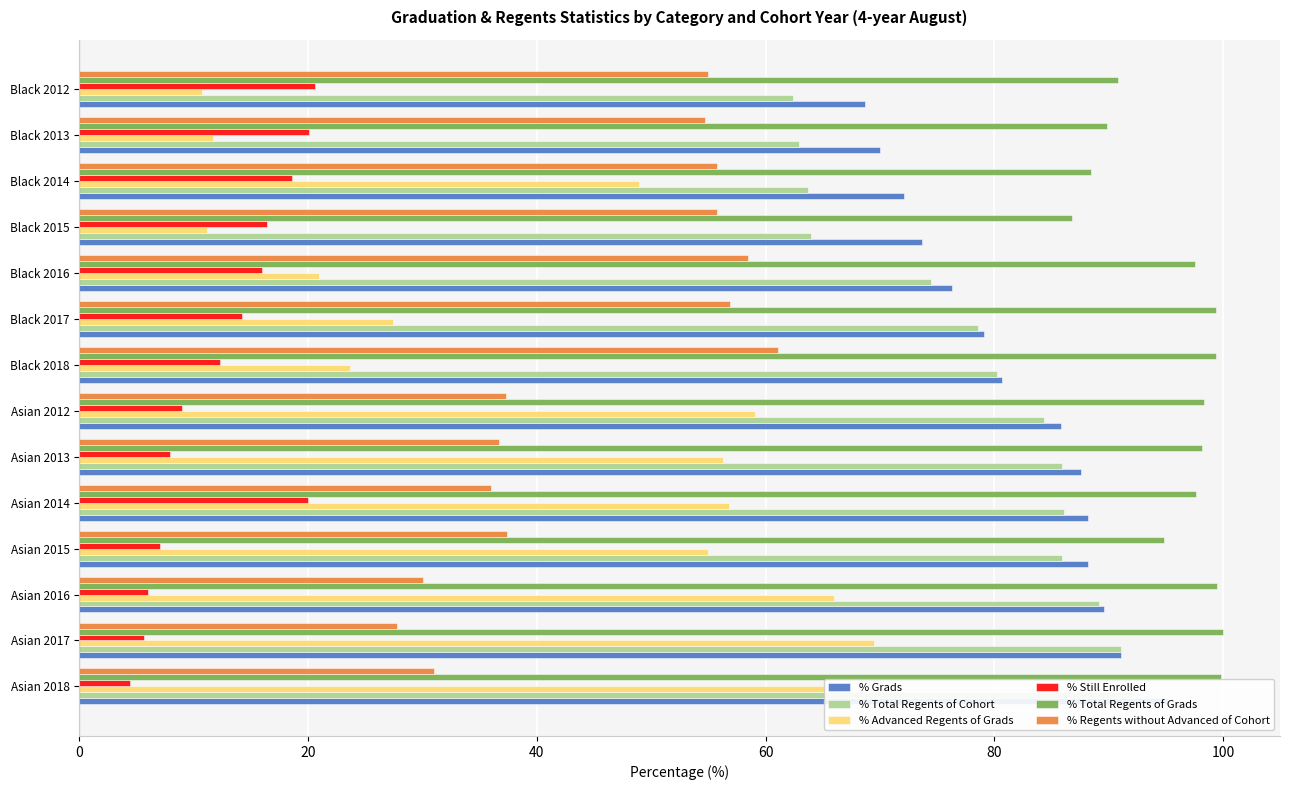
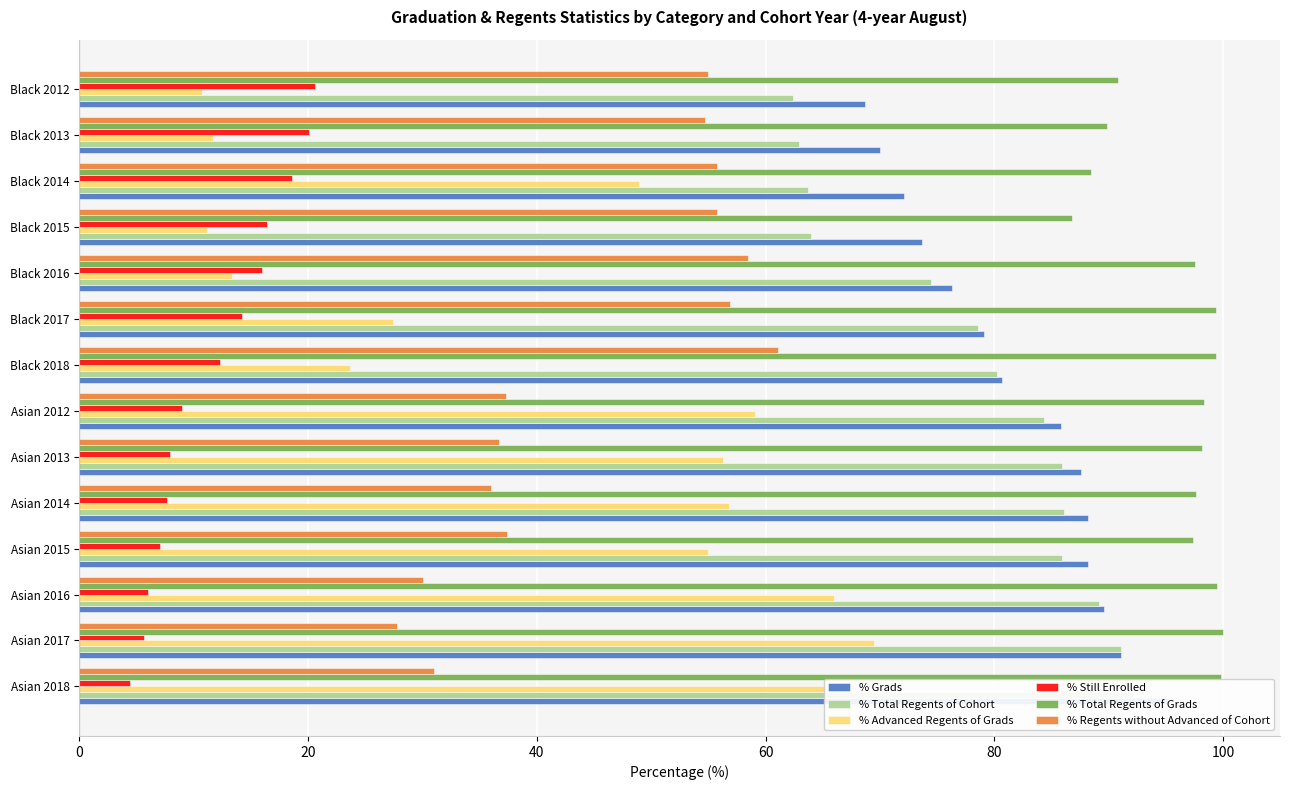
  {
    "% Grads": {
      "Black 2012": 68.7,
      "Black 2013": 70.0,
      "Black 2014": 72.1,
      "Black 2015": 73.7,
      "Black 2016": 76.3,
      "Black 2017": 79.1,
      "Black 2018": 80.7,
      "Asian 2012": 85.8,
      "Asian 2013": 87.6,
      "Asian 2014": 88.1,
      "Asian 2015": 88.2,
      "Asian 2016": 89.6,
      "Asian 2017": 91.1
    },
    "% Total Regents of Cohort": {
      "Black 2012": 62.4,
      "Black 2013": 62.9,
      "Black 2014": 63.7,
      "Black 2015": 64.0,
      "Black 2016": 74.4,
      "Black 2017": 78.6,
      "Black 2018": 80.2,
      "Asian 2012": 84.3,
      "Asian 2013": 85.9,
      "Asian 2014": 86.1,
      "Asian 2015": 85.9,
      "Asian 2016": 89.1,
      "Asian 2017": 91.1
    },
    "% Advanced Regents of Grads": {
      "Black 2012": 10.7,
      "Black 2013": 11.7,
      "Black 2014": 48.9,
      "Black 2015": 11.1,
-     "Black 2016": 21.0,
+     "Black 2016": 13.4,
      "Black 2017": 27.4,
      "Black 2018": 23.7,
      "Asian 2012": 59.1,
      "Asian 2013": 56.3,
      "Asian 2014": 56.8,
      "Asian 2015": 55.0,
      "Asian 2016": 66.0,
      "Asian 2017": 69.5
    },
    "% Still Enrolled": {
      "Black 2012": 20.6,
      "Black 2013": 20.1,
      "Black 2014": 18.6,
      "Black 2015": 16.4,
      "Black 2016": 15.9,
      "Black 2017": 14.2,
      "Black 2018": 12.3,
      "Asian 2012": 9.0,
      "Asian 2013": 8.0,
-     "Asian 2014": 20.0,
+     "Asian 2014": 7.6,
      "Asian 2015": 7.0,
      "Asian 2016": 6.0,
      "Asian 2017": 5.7,
      "Asian 2018": 4.4
    },
    "% Total Regents of Grads": {
      "Black 2012": 90.8,
      "Black 2013": 89.9,
      "Black 2014": 88.4,
      "Black 2015": 86.8,
      "Black 2016": 97.6,
      "Black 2017": 99.4,
      "Black 2018": 99.4,
      "Asian 2012": 98.3,
      "Asian 2013": 98.2,
      "Asian 2014": 97.6,
-     "Asian 2015": 94.8,
+     "Asian 2015": 97.4,
      "Asian 2016": 99.5,
      "Asian 2017": 100.0,
      "Asian 2018": 99.8
    },
    "% Regents without Advanced of Cohort": {
      "Black 2012": 55.0,
      "Black 2013": 54.7,
      "Black 2014": 55.7,
      "Black 2015": 55.8,
      "Black 2016": 58.4,
      "Black 2017": 56.9,
      "Black 2018": 61.1,
      "Asian 2012": 37.3,
      "Asian 2013": 36.7,
      "Asian 2014": 36.0,
      "Asian 2015": 37.4,
      "Asian 2016": 30.0,
      "Asian 2017": 27.8,
      "Asian 2018": 31.0
    }
  }
